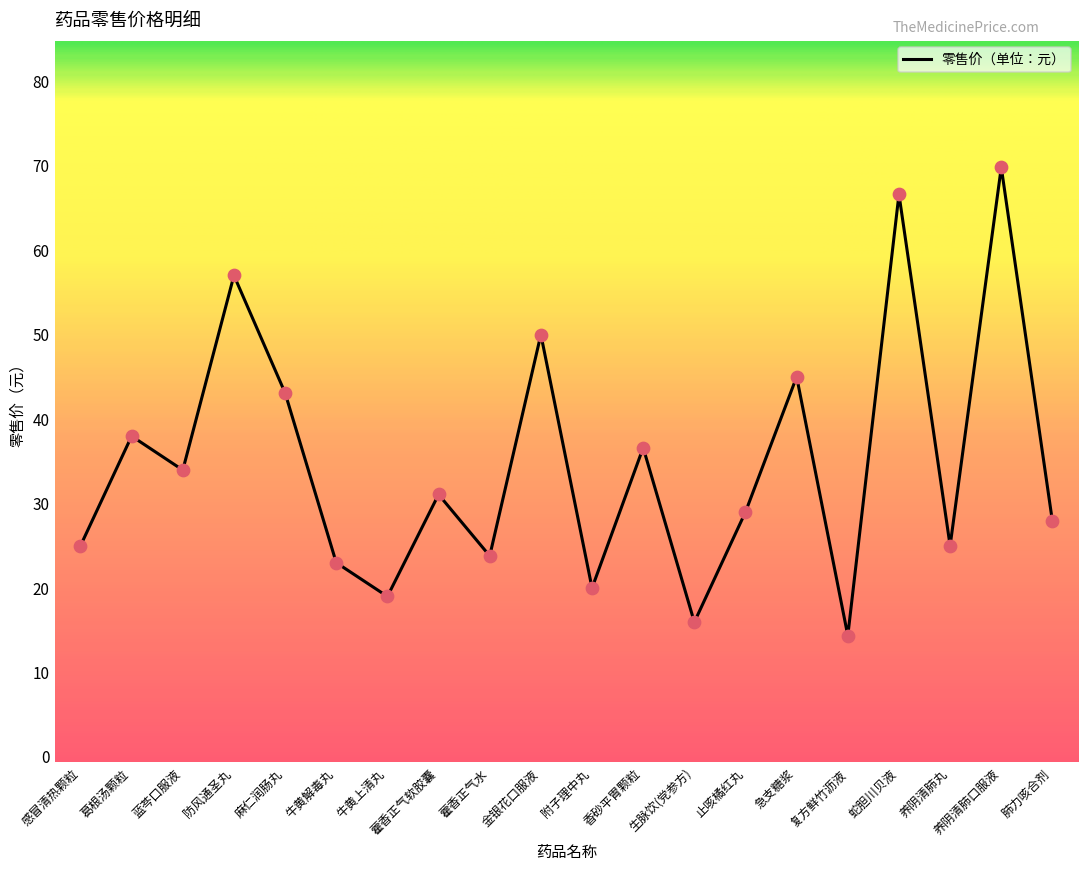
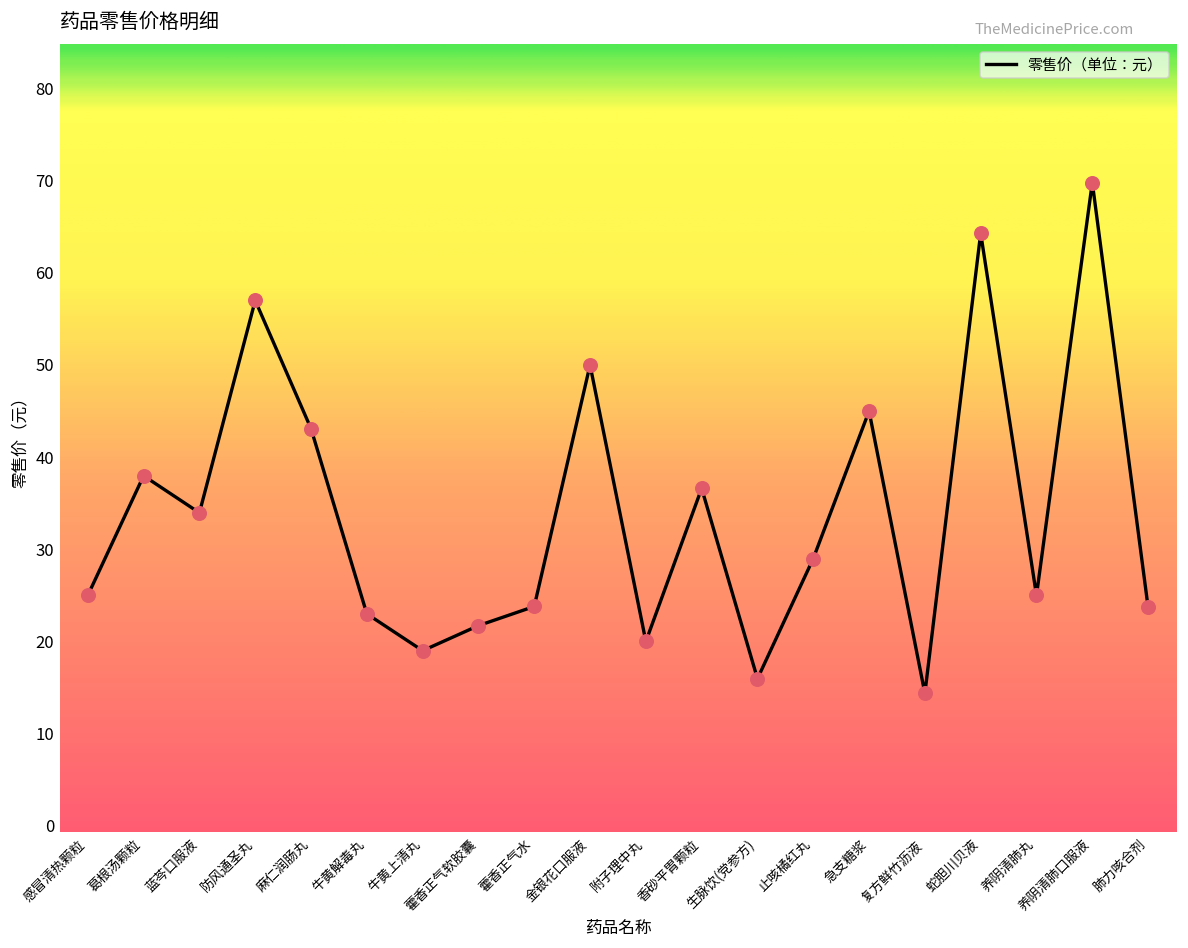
  {
    "感冒清热颗粒": 25,
    "葛根汤颗粒": 38,
    "蓝芩口服液": 34,
    "防风通圣丸": 57,
    "麻仁润肠丸": 43,
    "牛黄解毒丸": 23,
    "牛黄上清丸": 19,
-   "藿香正气软胶囊": 31,
+   "藿香正气软胶囊": 22,
    "藿香正气水": 24,
    "金银花口服液": 50,
    "附子理中丸": 20,
    "香砂平胃颗粒": 37,
    "生脉饮(党参方)": 16,
    "止咳橘红丸": 29,
    "急支糖浆": 45,
    "复方鲜竹沥液": 14,
-   "蛇胆川贝液": 67,
+   "蛇胆川贝液": 64,
    "养阴清肺丸": 25,
    "养阴清肺口服液": 70,
-   "肺力咳合剂": 28
+   "肺力咳合剂": 24
  }
